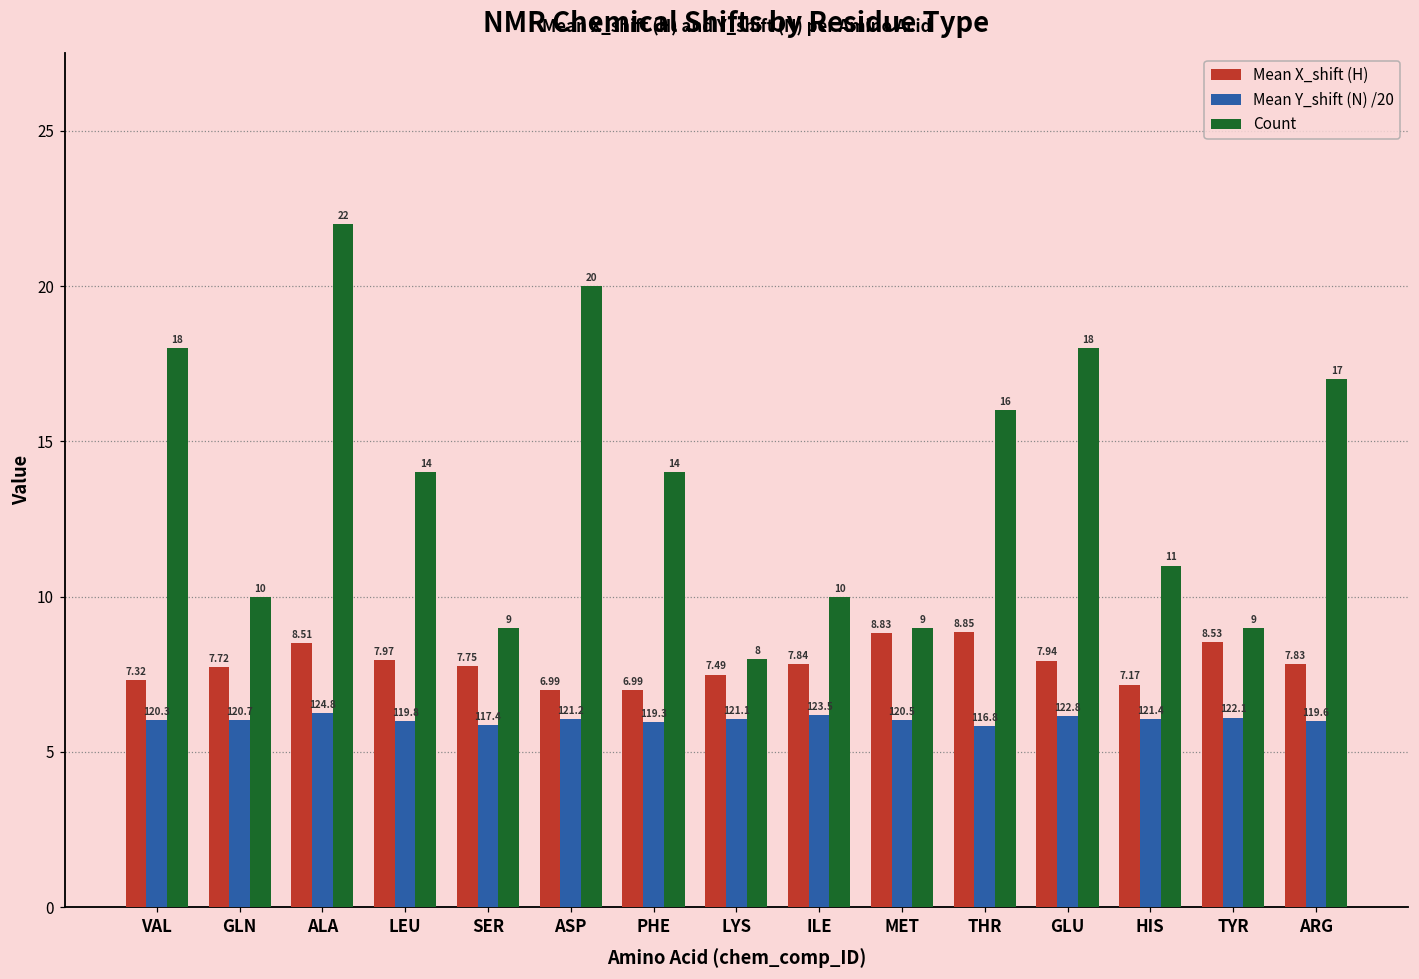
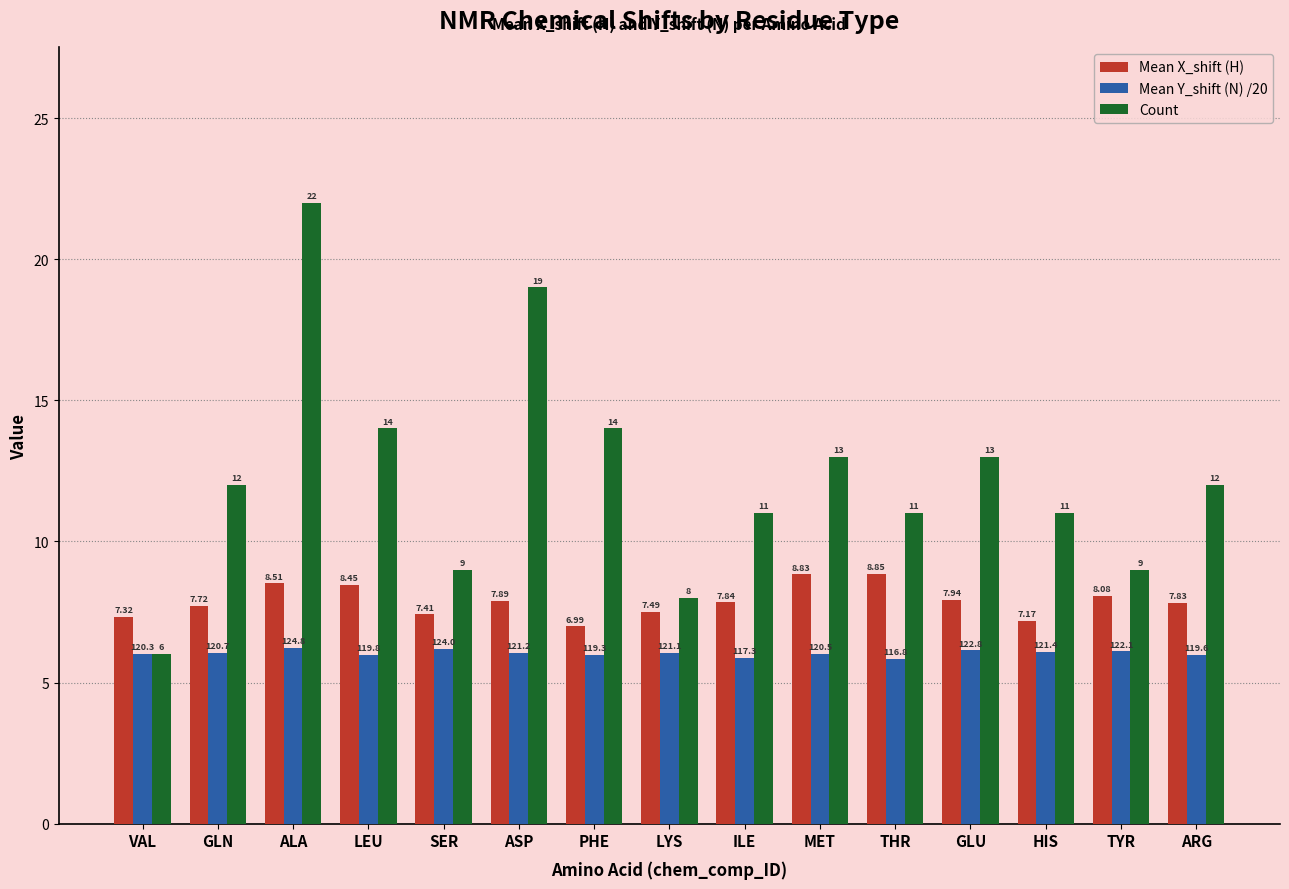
  {
    "Mean X_shift (H)": {
      "VAL": 7.32,
      "GLN": 7.72,
      "ALA": 8.51,
-     "LEU": 7.97,
-     "SER": 7.75,
-     "ASP": 6.99,
+     "LEU": 8.45,
+     "SER": 7.41,
+     "ASP": 7.89,
      "PHE": 6.99,
      "LYS": 7.49,
      "ILE": 7.84,
      "MET": 8.83,
      "THR": 8.85,
      "GLU": 7.94,
      "HIS": 7.17,
-     "TYR": 8.53,
+     "TYR": 8.08,
      "ARG": 7.83
    },
    "Mean Y_shift (N) /20": {
-     "SER": 117.4,
-     "ILE": 123.5
+     "SER": 124.0,
+     "ILE": 117.3
    },
    "Count": {
-     "VAL": 18,
-     "GLN": 10,
+     "VAL": 6,
+     "GLN": 12,
      "ALA": 22,
      "LEU": 14,
      "SER": 9,
-     "ASP": 20,
+     "ASP": 19,
      "PHE": 14,
      "LYS": 8,
-     "ILE": 10,
-     "MET": 9,
-     "THR": 16,
-     "GLU": 18,
+     "ILE": 11,
+     "MET": 13,
+     "THR": 11,
+     "GLU": 13,
      "HIS": 11,
      "TYR": 9,
-     "ARG": 17
+     "ARG": 12
    }
  }
